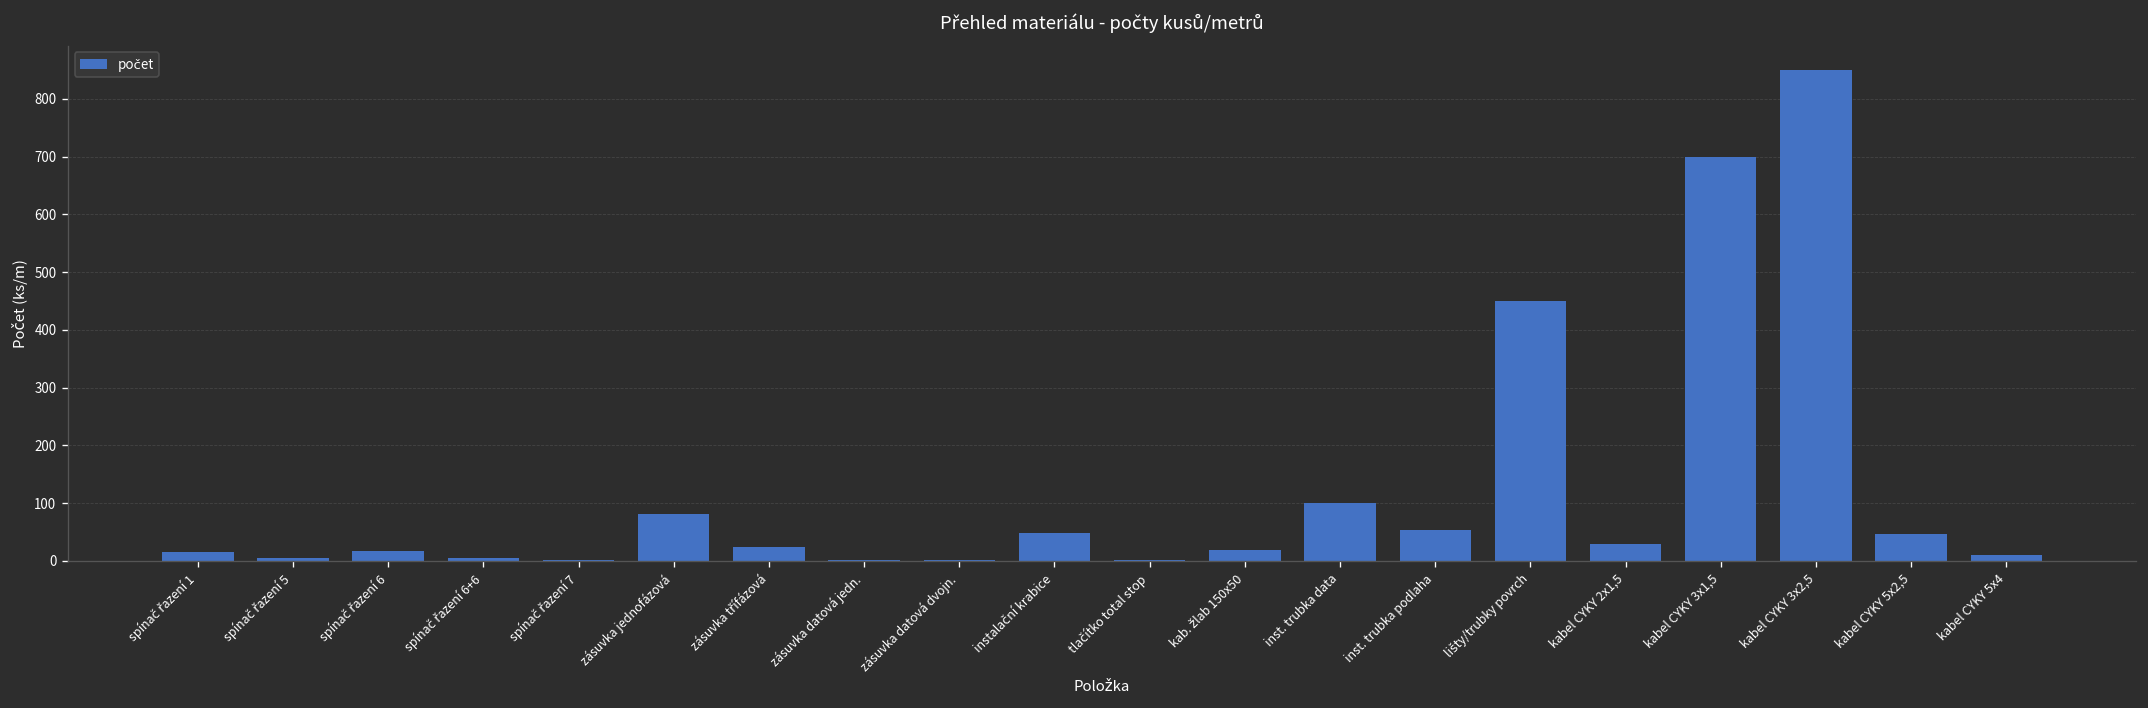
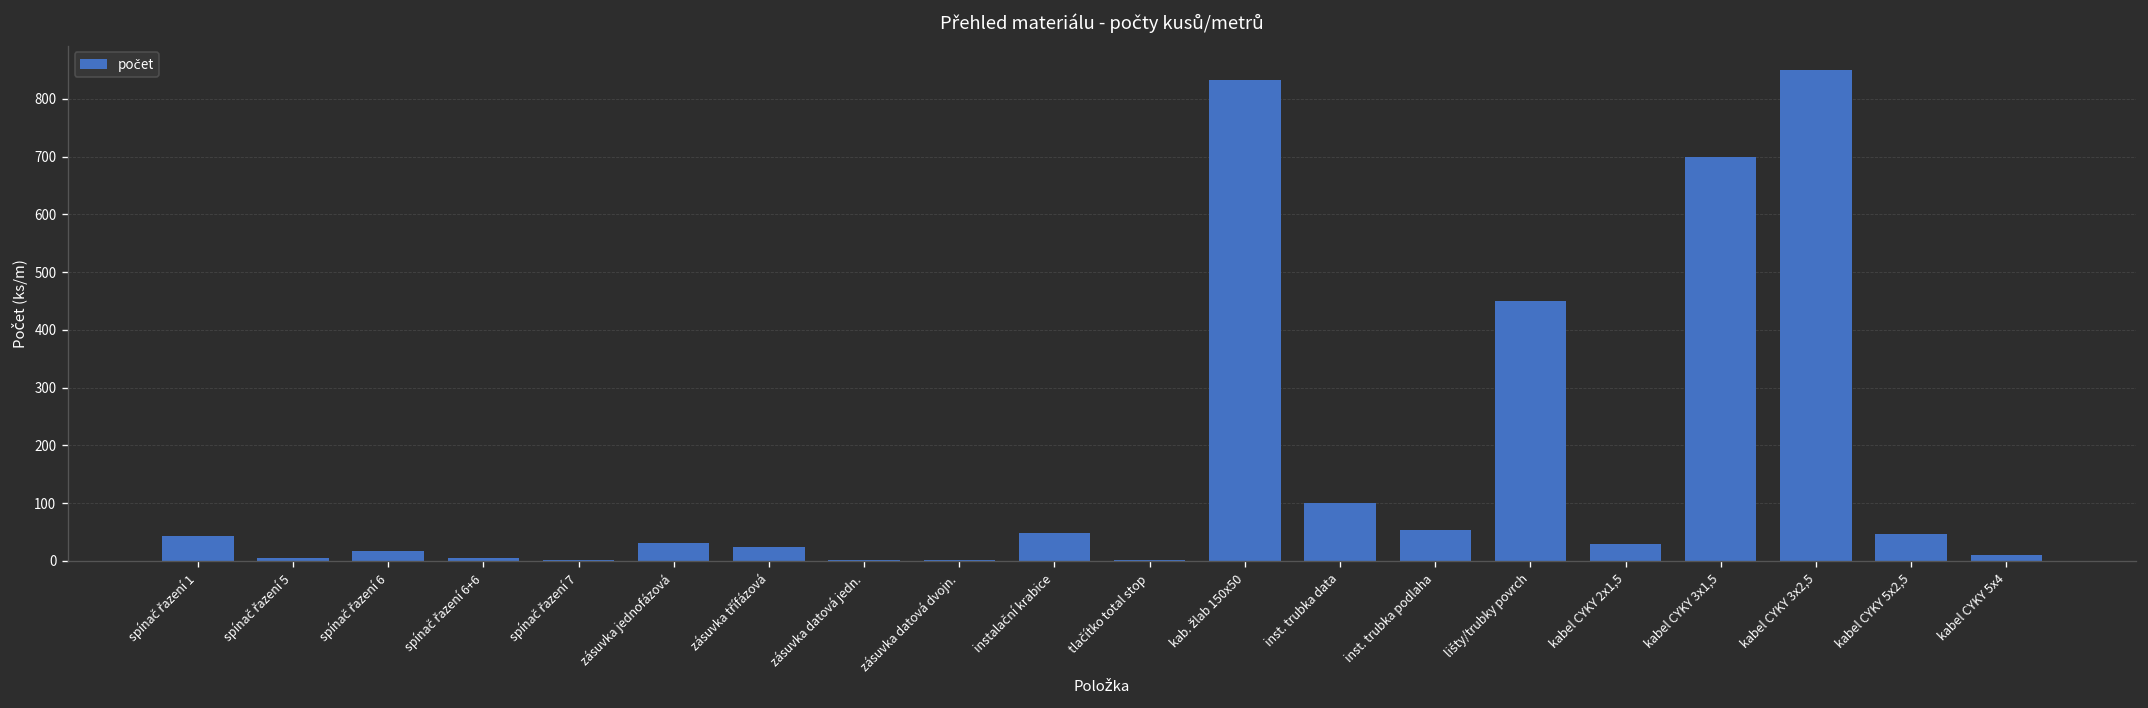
  {
-   "spínač řazení 1": 20,
+   "spínač řazení 1": 40,
    "spínač řazení 6": 20,
    "spínač řazení 6+6": 10,
-   "zásuvka jednofázová": 80,
+   "zásuvka jednofázová": 30,
    "zásuvka třífázová": 30,
    "instalační krabice": 50,
-   "kab. žlab 150x50": 20,
+   "kab. žlab 150x50": 830,
    "inst. trubka data": 100,
    "inst. trubka podlaha": 50,
    "lišty/trubky povrch": 450,
    "kabel CYKY 2x1,5": 30,
    "kabel CYKY 3x1,5": 700,
    "kabel CYKY 3x2,5": 850,
    "kabel CYKY 5x2,5": 50,
    "kabel CYKY 5x4": 10
  }
